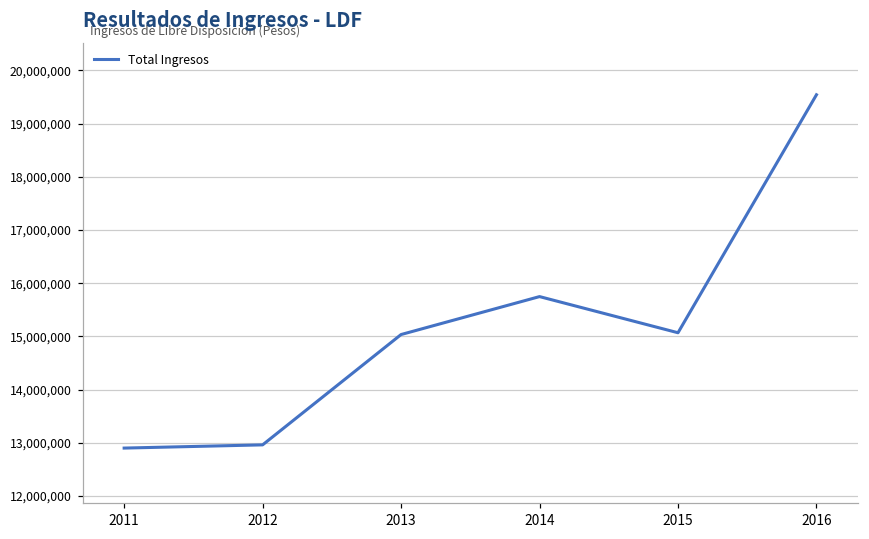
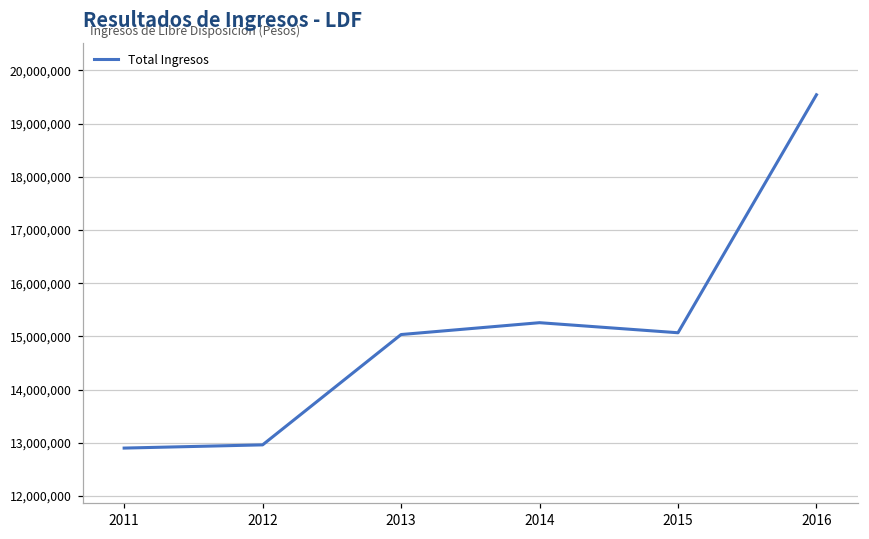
  {
    "2011": "12,900,000",
    "2012": "13,000,000",
    "2013": "15,000,000",
-   "2014": "15,700,000",
+   "2014": "15,300,000",
    "2015": "15,100,000",
    "2016": "19,500,000"
  }
